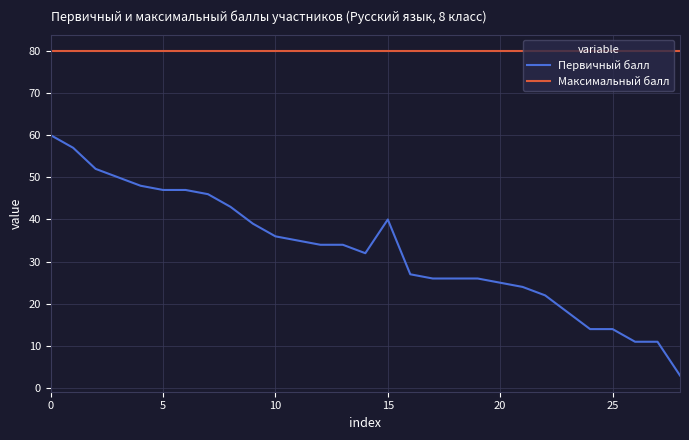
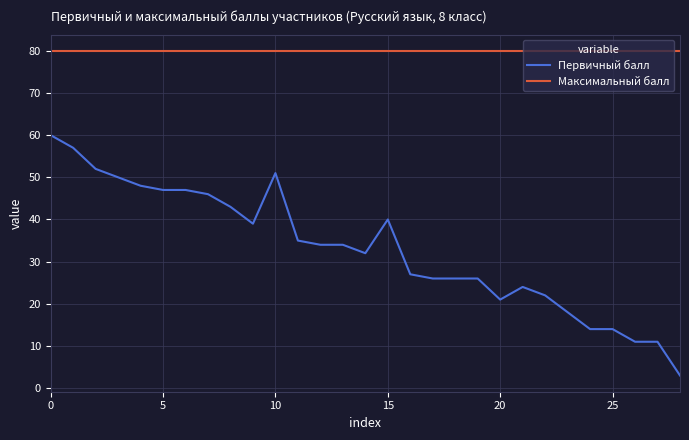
  {
    "Первичный балл": {
      "0": 60,
      "5": 47,
-     "10": 36,
+     "10": 51,
      "15": 40,
-     "20": 25,
+     "20": 21,
      "25": 14
    },
    "Максимальный балл": {
      "0": 80,
      "5": 80,
      "10": 80,
      "15": 80,
      "20": 80
    }
  }
